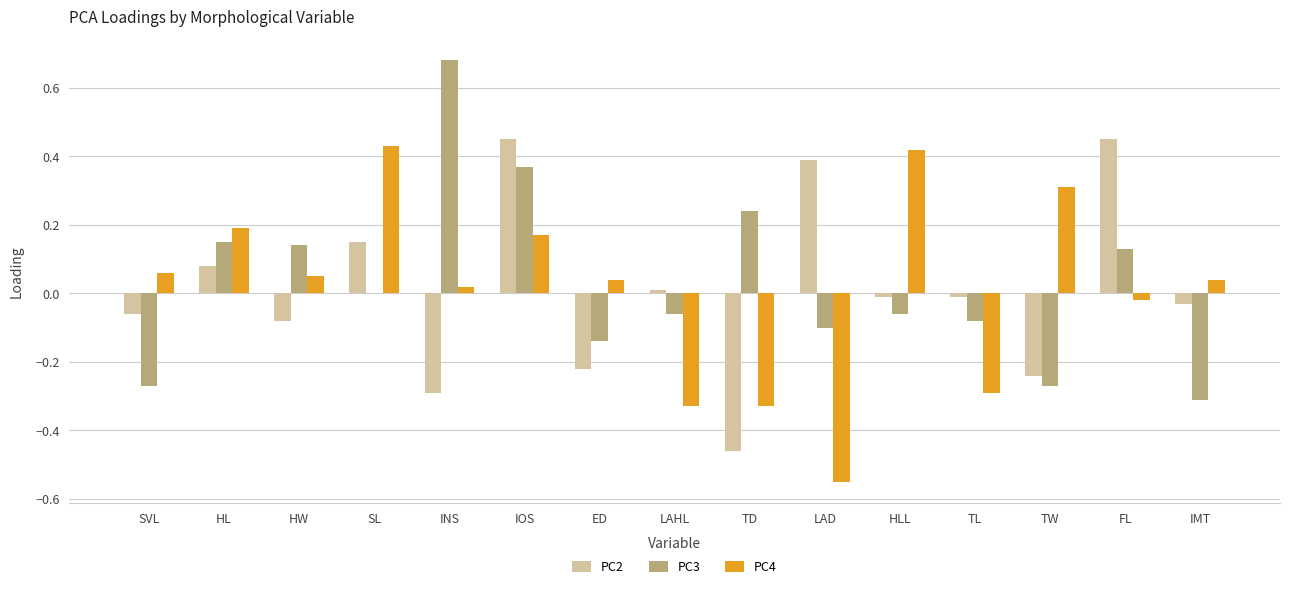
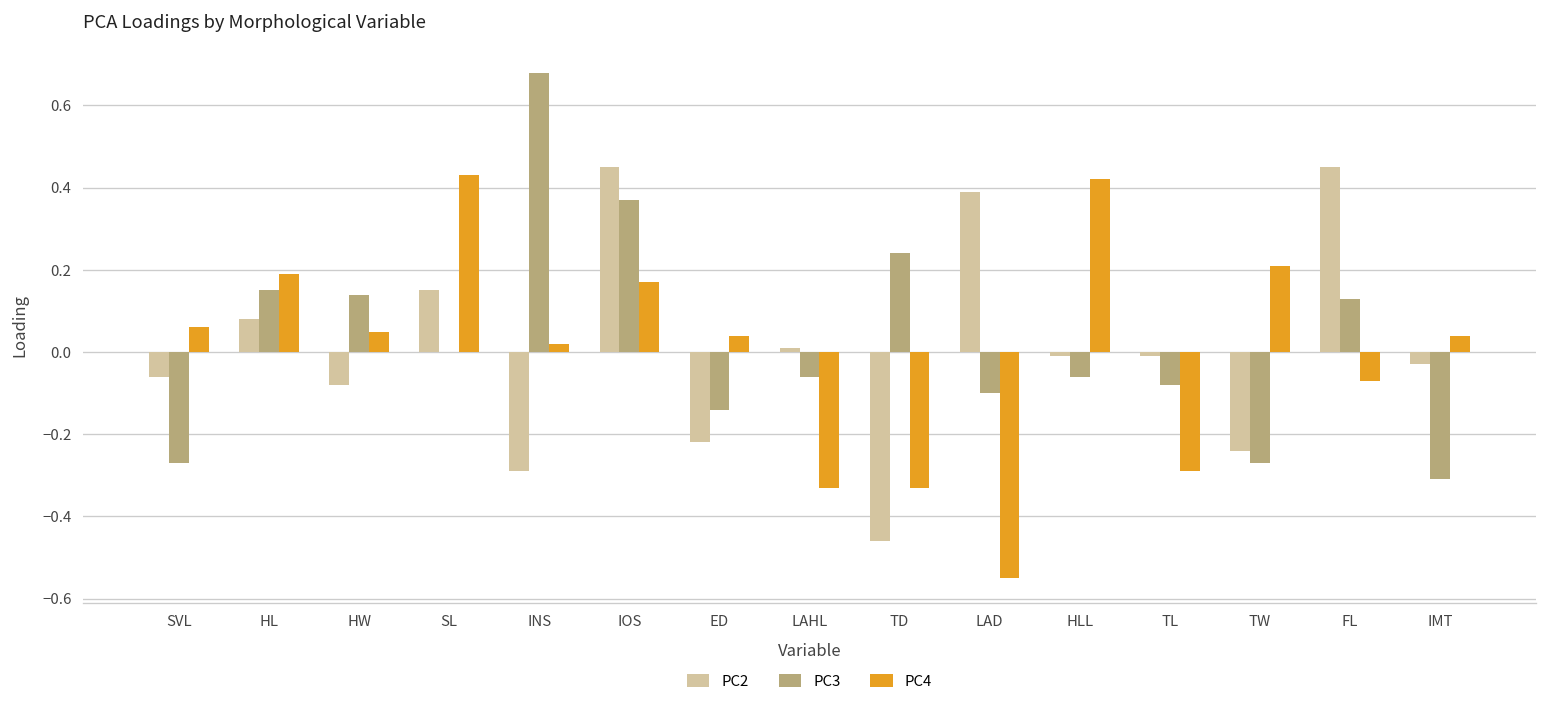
  {
    "PC4": {
      "SVL": 0.06,
      "HL": 0.19,
      "HW": 0.05,
      "SL": 0.43,
      "INS": 0.02,
      "IOS": 0.17,
      "ED": 0.04,
      "LAHL": -0.33,
      "TD": -0.33,
      "LAD": -0.55,
      "HLL": 0.42,
      "TL": -0.29,
-     "TW": 0.31,
-     "FL": -0.02,
+     "TW": 0.21,
+     "FL": -0.07,
      "IMT": 0.04
    }
  }
